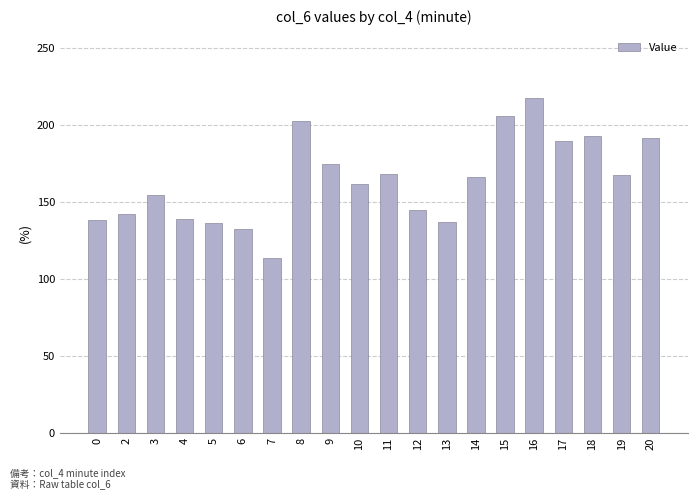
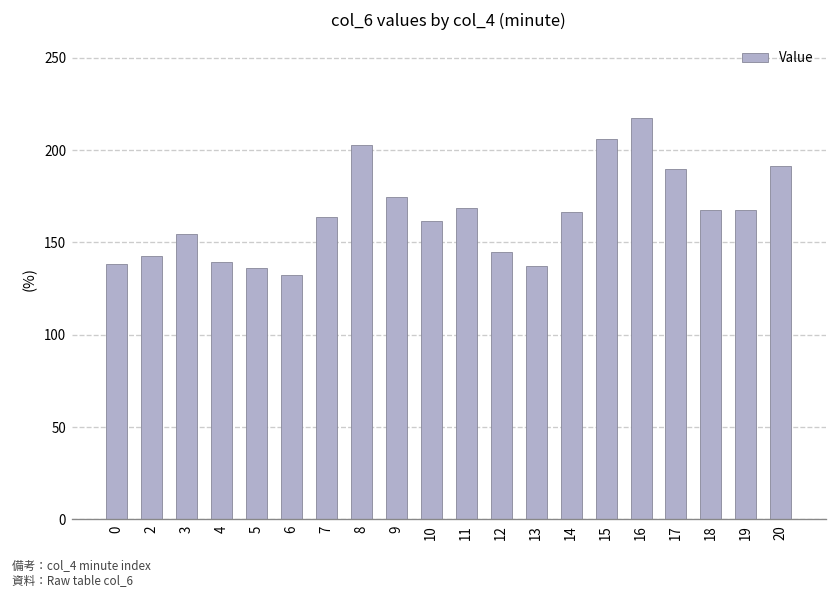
  {
    "0": 139,
    "2": 143,
    "3": 154,
    "4": 139,
    "5": 136,
    "6": 133,
-   "7": 114,
+   "7": 164,
    "8": 203,
    "9": 175,
    "10": 162,
    "11": 169,
    "12": 145,
    "13": 137,
    "14": 166,
    "15": 206,
    "16": 218,
    "17": 190,
-   "18": 193,
+   "18": 168,
    "19": 168,
    "20": 191
  }
